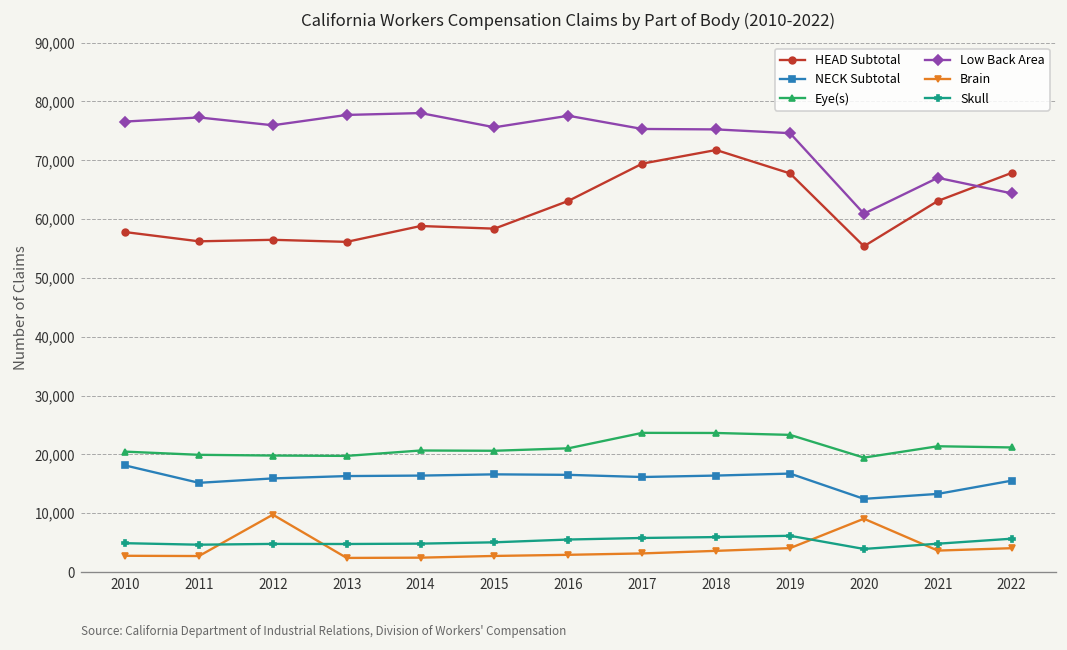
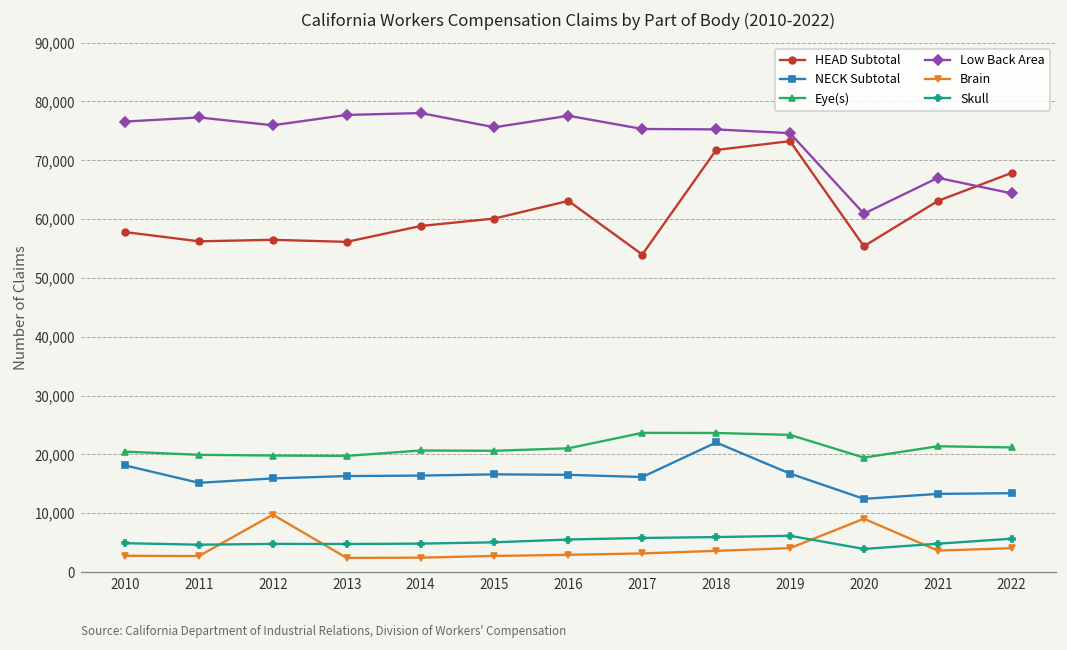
  {
    "HEAD Subtotal": {
      "2010": "58,000",
      "2011": "56,000",
      "2012": "56,000",
      "2013": "56,000",
      "2014": "59,000",
-     "2015": "58,000",
+     "2015": "60,000",
      "2016": "63,000",
-     "2017": "69,000",
+     "2017": "54,000",
      "2018": "72,000",
-     "2019": "68,000",
+     "2019": "73,000",
      "2020": "55,000",
      "2021": "63,000",
      "2022": "68,000"
    },
    "NECK Subtotal": {
      "2010": "18,000",
      "2011": "15,000",
      "2012": "16,000",
      "2013": "16,000",
      "2014": "16,000",
      "2015": "17,000",
      "2016": "17,000",
      "2017": "16,000",
-     "2018": "16,000",
+     "2018": "22,000",
      "2019": "17,000",
      "2020": "12,000",
      "2021": "13,000",
-     "2022": "16,000"
+     "2022": "13,000"
    },
    "Low Back Area": {
      "2010": "77,000",
      "2011": "77,000",
      "2012": "76,000",
      "2013": "78,000",
      "2014": "78,000",
      "2015": "76,000",
      "2016": "78,000",
      "2017": "75,000",
      "2018": "75,000",
      "2019": "75,000",
      "2020": "61,000",
      "2021": "67,000",
      "2022": "64,000"
    },
    "Brain": {
      "2010": "3,000",
      "2011": "3,000",
      "2012": "10,000",
      "2013": "2,000",
      "2014": "2,000",
      "2015": "3,000",
      "2016": "3,000",
      "2017": "3,000",
      "2018": "4,000",
      "2019": "4,000",
      "2020": "9,000",
      "2021": "4,000",
      "2022": "4,000"
    }
  }
